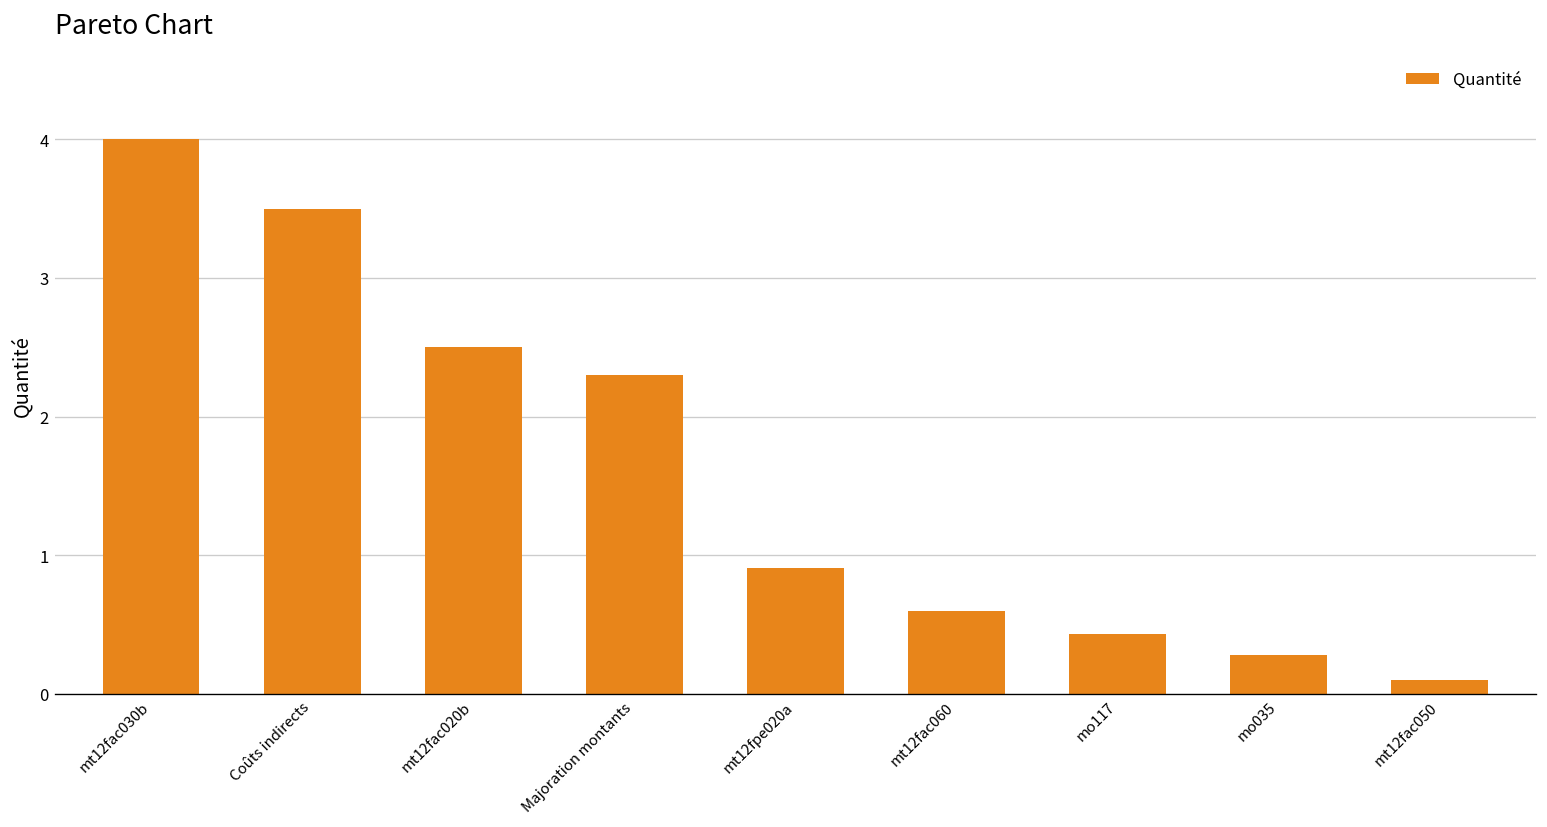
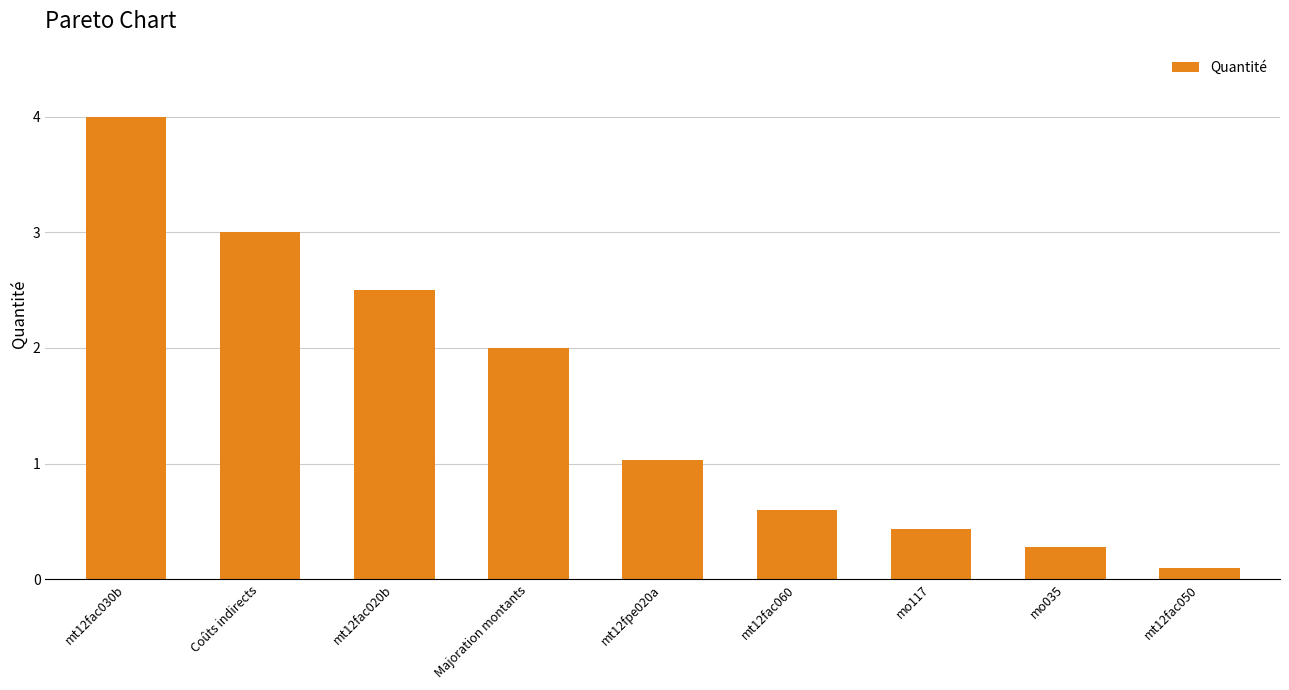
  {
    "mt12fac030b": 4.00,
-   "Coûts indirects": 3.5,
+   "Coûts indirects": 3.0,
    "mt12fac020b": 2.50,
-   "Majoration montants": 2.3,
-   "mt12fpe020a": 0.91,
+   "Majoration montants": 2.0,
+   "mt12fpe020a": 1.03,
    "mt12fac060": 0.60,
    "mo117": 0.43,
    "mo035": 0.28,
    "mt12fac050": 0.10
  }
